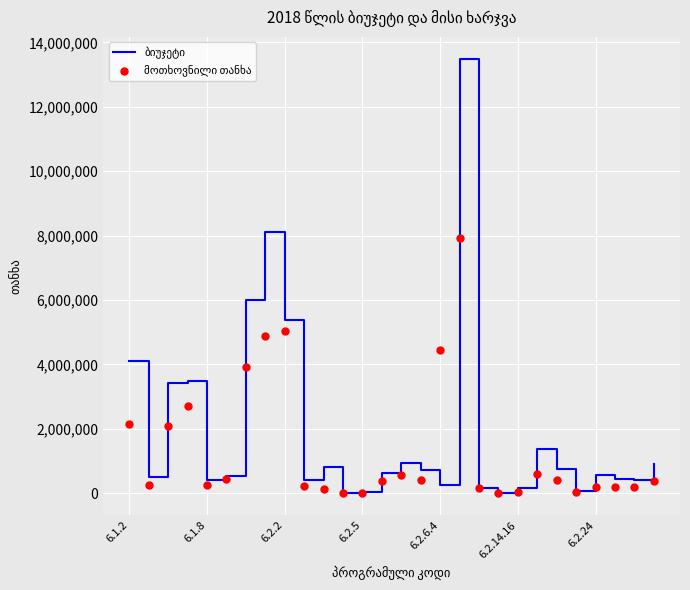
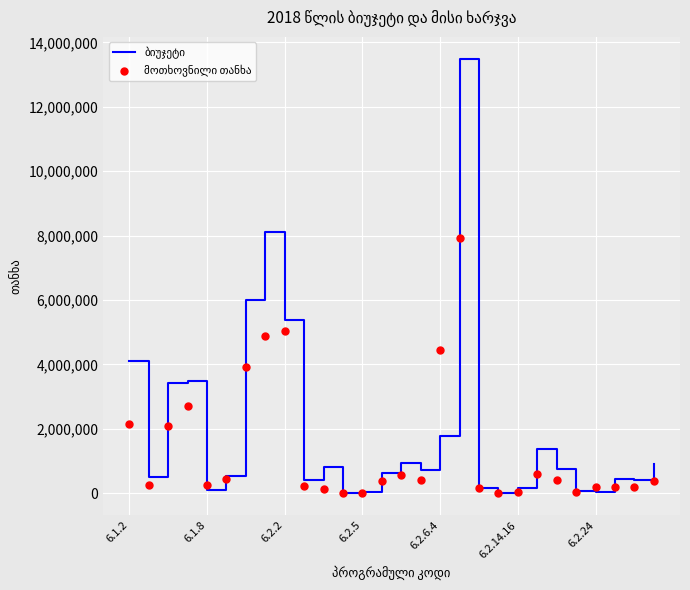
  {
    "ბიუჯეტი": {
      "6.1.2": "4,100,000",
-     "6.1.8": "400,000",
+     "6.1.8": "100,000",
      "6.2.2": "5,400,000",
-     "6.2.6.4": "300,000",
+     "6.2.6.4": "1,800,000",
      "6.2.14.16": "200,000",
-     "6.2.24": "600,000"
+     "6.2.24": "0"
    }
  }
